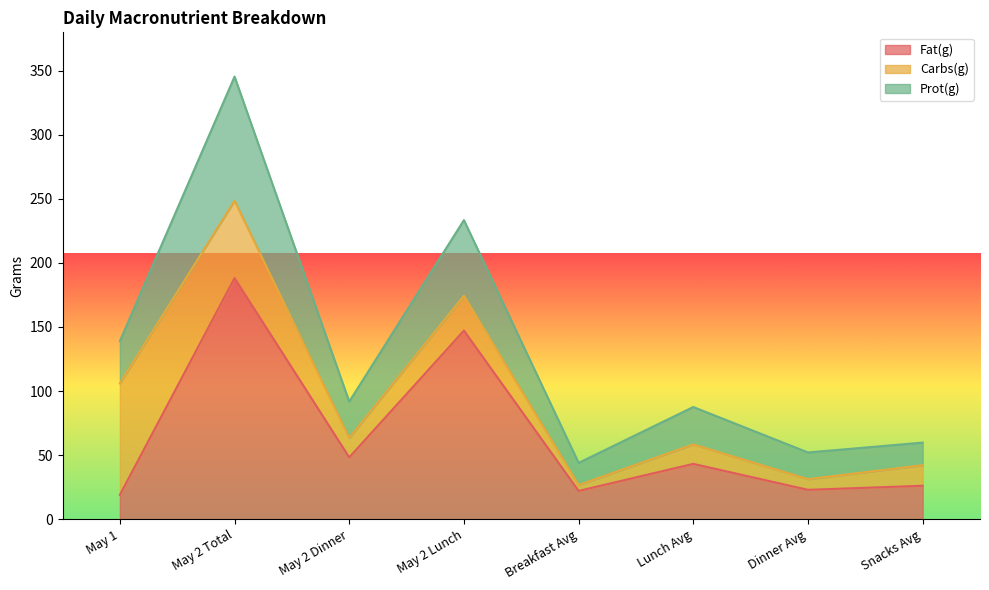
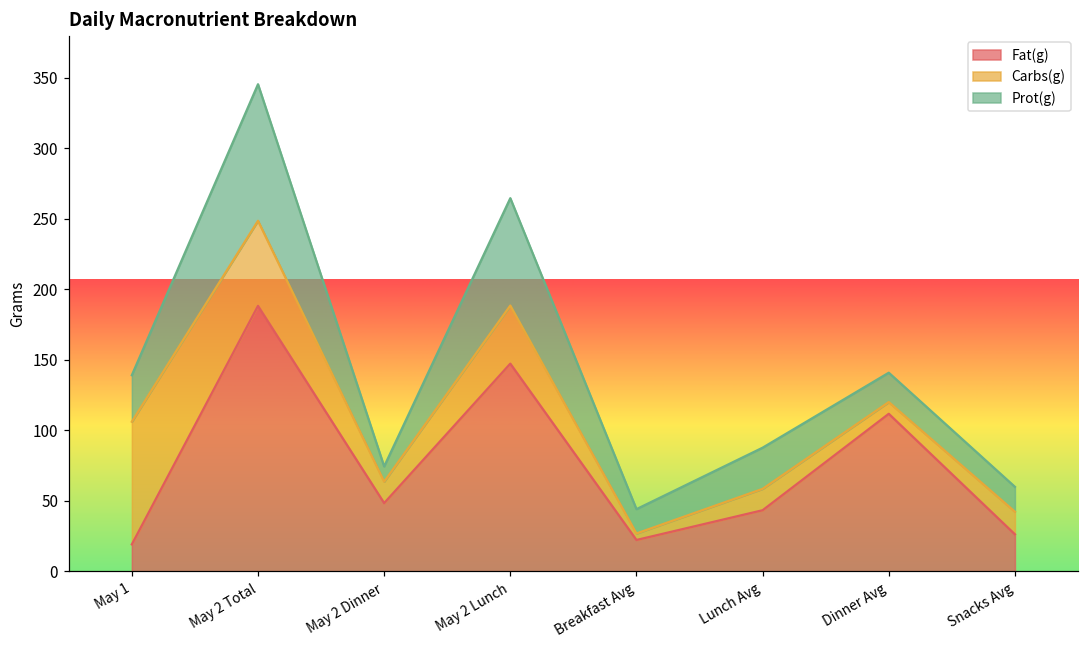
  {
    "Fat(g)": {
      "May 1": 19,
      "May 2 Total": 188,
      "May 2 Dinner": 48,
      "May 2 Lunch": 147,
      "Breakfast Avg": 22,
      "Lunch Avg": 43,
-     "Dinner Avg": 23,
+     "Dinner Avg": 112,
      "Snacks Avg": 26
    },
    "Carbs(g)": {
      "May 1": 87,
      "May 2 Total": 60,
      "May 2 Dinner": 15,
-     "May 2 Lunch": 27,
+     "May 2 Lunch": 41,
      "Breakfast Avg": 5,
      "Lunch Avg": 15,
      "Dinner Avg": 8,
      "Snacks Avg": 16
    },
    "Prot(g)": {
      "May 1": 33,
      "May 2 Total": 97,
-     "May 2 Dinner": 28,
-     "May 2 Lunch": 59,
+     "May 2 Dinner": 11,
+     "May 2 Lunch": 76,
      "Breakfast Avg": 17,
      "Lunch Avg": 29,
      "Dinner Avg": 21,
      "Snacks Avg": 18
    }
  }
